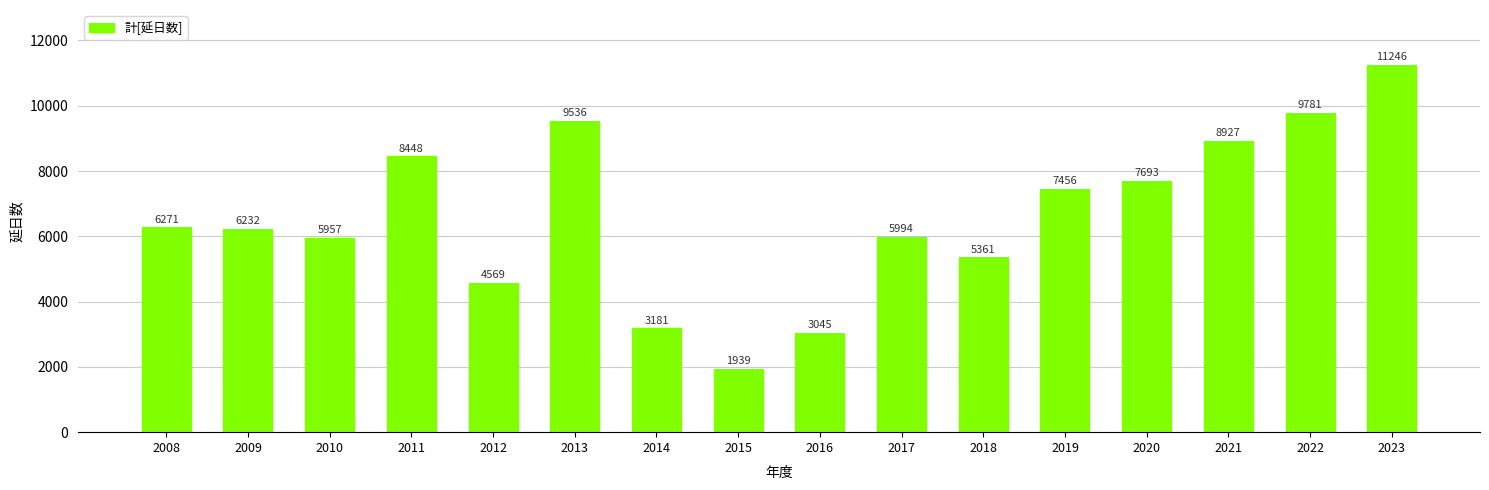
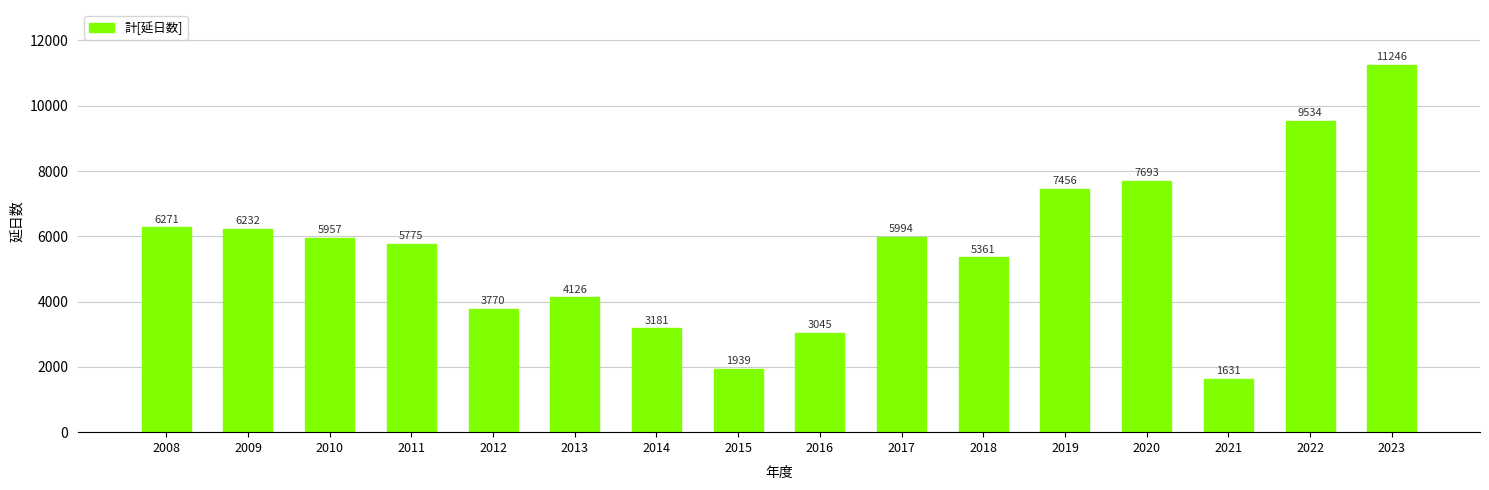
  {
    "2008": 6271,
    "2009": 6232,
    "2010": 5957,
-   "2011": 8448,
-   "2012": 4569,
-   "2013": 9536,
+   "2011": 5775,
+   "2012": 3770,
+   "2013": 4126,
    "2014": 3181,
    "2015": 1939,
    "2016": 3045,
    "2017": 5994,
    "2018": 5361,
    "2019": 7456,
    "2020": 7693,
-   "2021": 8927,
-   "2022": 9781,
+   "2021": 1631,
+   "2022": 9534,
    "2023": 11246
  }
